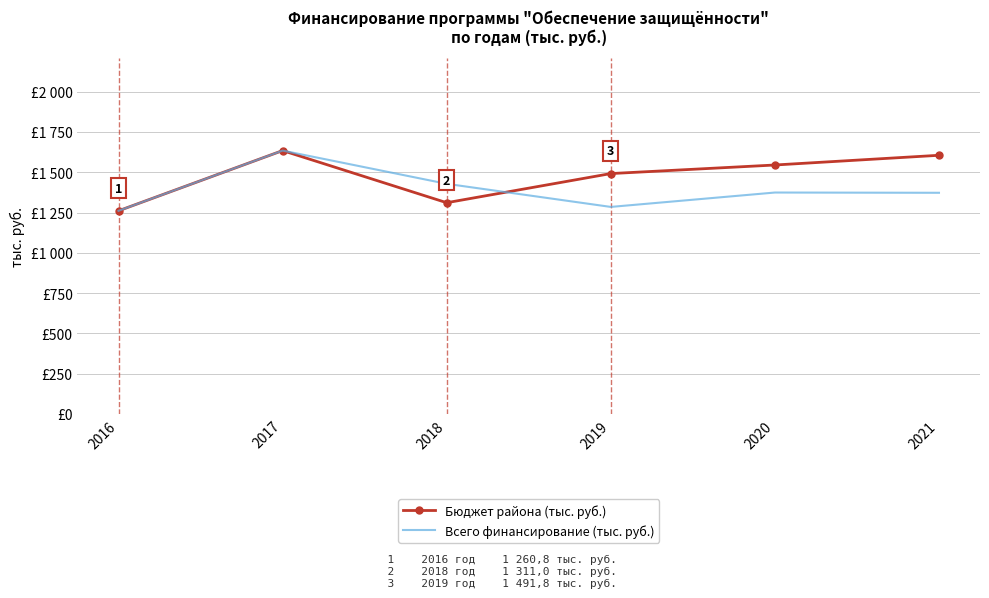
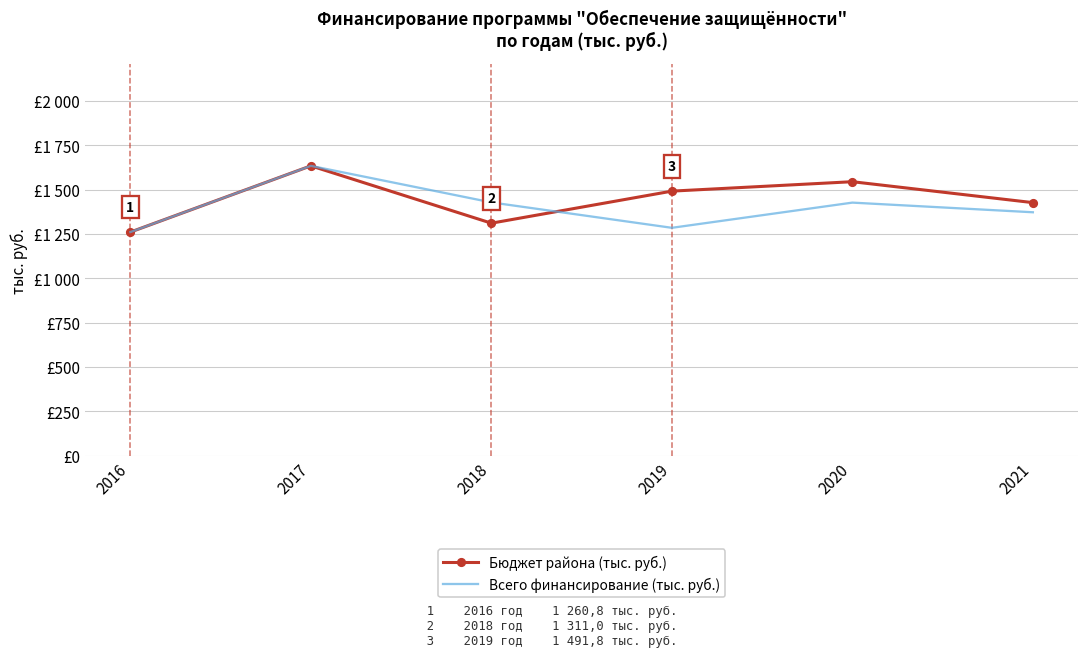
  {
    "Бюджет района (тыс. руб.)": {
      "2018": "£1310",
      "2020": "£1550",
-     "2021": "£1610"
+     "2021": "£1430"
    },
    "Всего финансирование (тыс. руб.)": {
      "2019": "£1280",
-     "2020": "£1370",
+     "2020": "£1430",
      "2021": "£1370"
    }
  }
